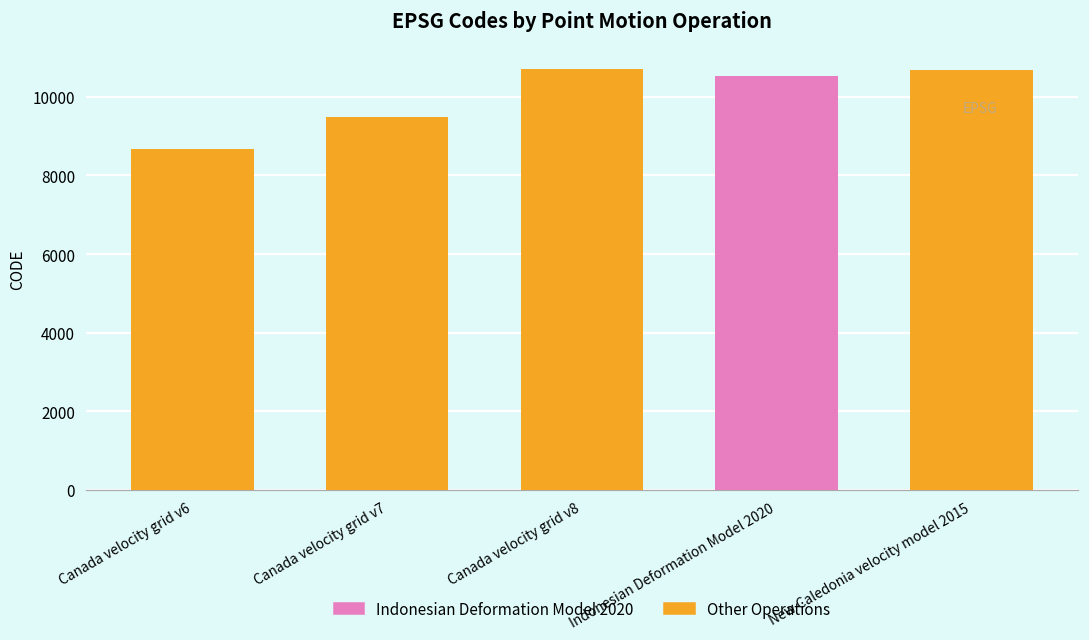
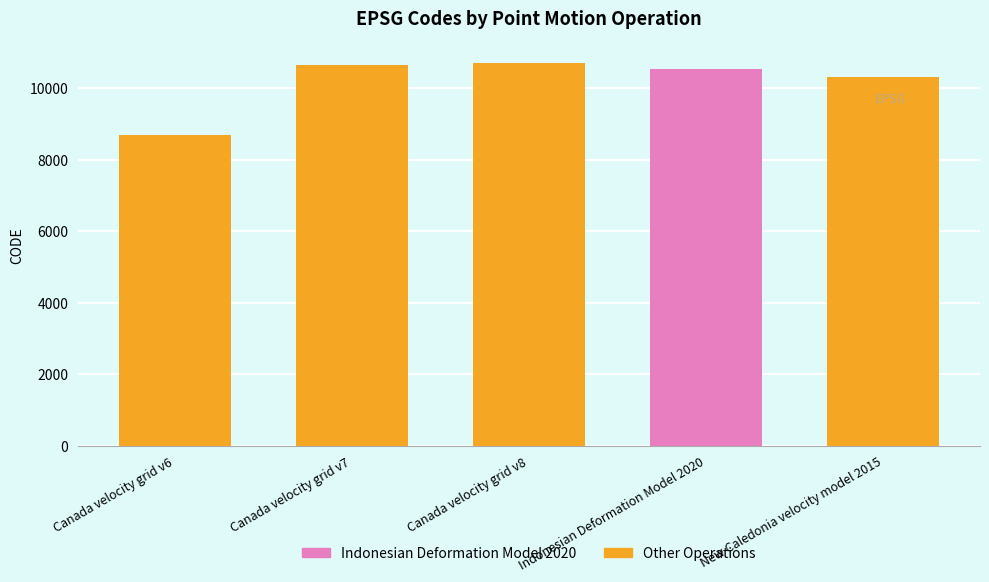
  {
    "Indonesian Deformation Model 2020": {
      "Canada velocity grid v6": 0,
      "Canada velocity grid v7": 0,
      "Canada velocity grid v8": 0,
      "Indonesian Deformation Model 2020": 10500,
      "New Caledonia velocity model 2015": 0
    },
    "Other Operations": {
      "Canada velocity grid v6": 8700,
-     "Canada velocity grid v7": 9500,
+     "Canada velocity grid v7": 10600,
      "Canada velocity grid v8": 10700,
      "Indonesian Deformation Model 2020": 0,
-     "New Caledonia velocity model 2015": 10700
+     "New Caledonia velocity model 2015": 10300
    }
  }
